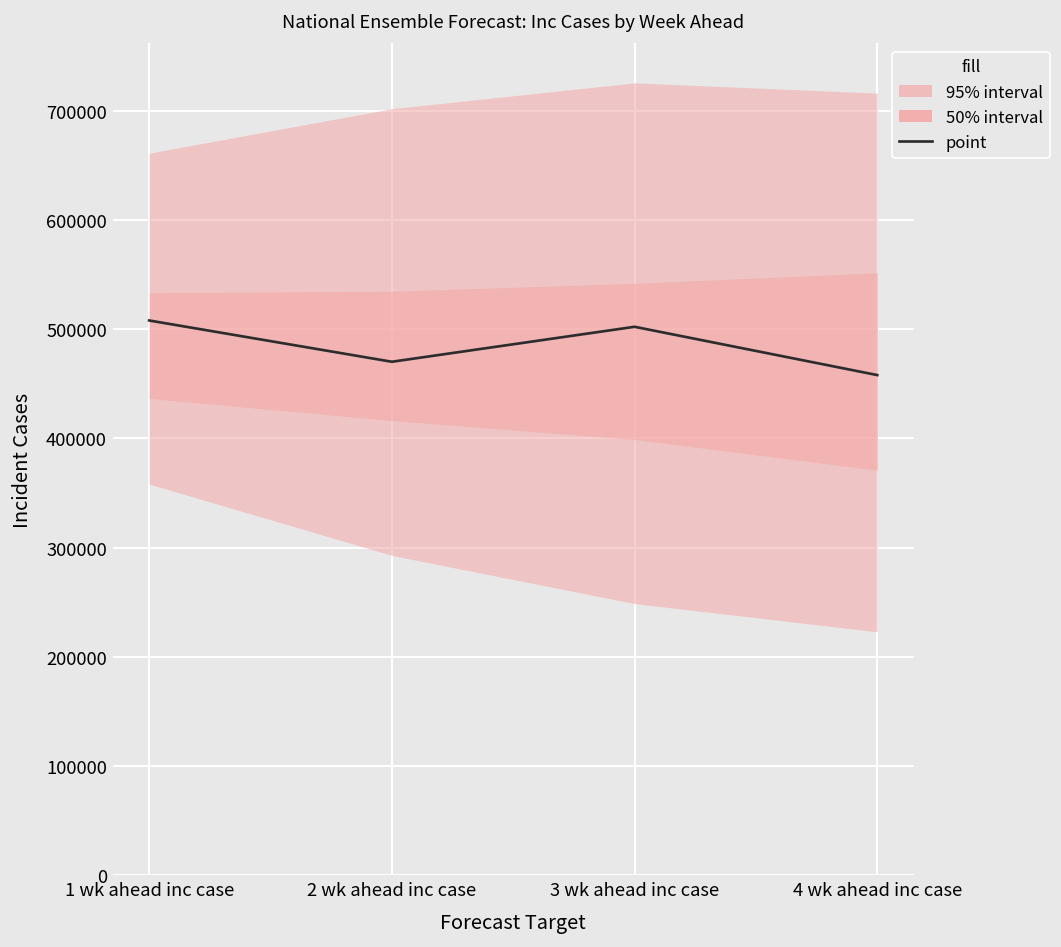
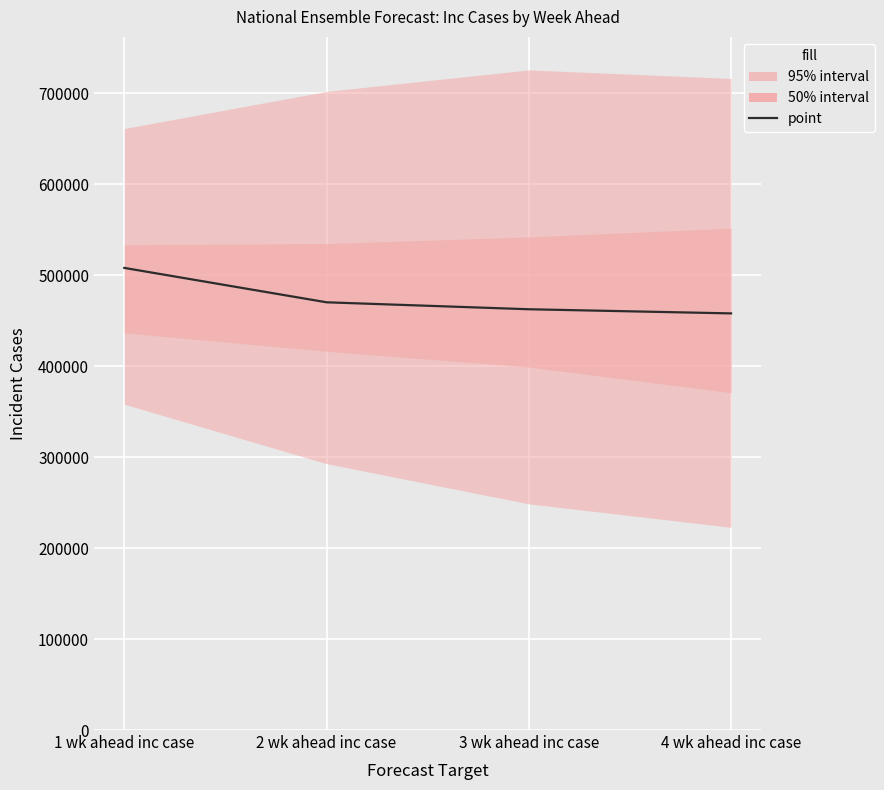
  {
    "point": {
      "1 wk ahead inc case": 510000,
      "2 wk ahead inc case": 470000,
-     "3 wk ahead inc case": 500000,
+     "3 wk ahead inc case": 460000,
      "4 wk ahead inc case": 460000
    }
  }
